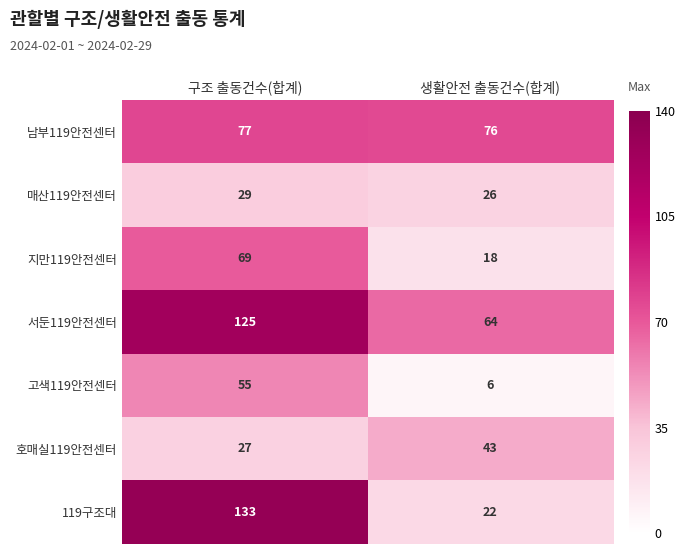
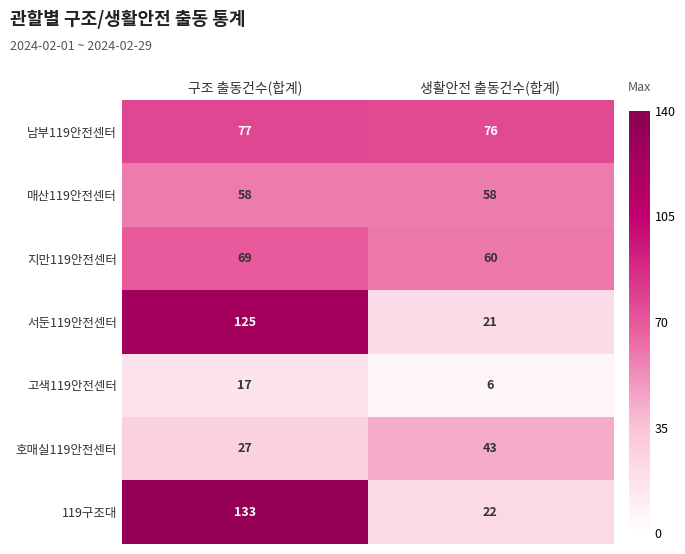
  {
    "남부119안전센터": {
      "구조 출동건수(합계)": 77,
      "생활안전 출동건수(합계)": 76
    },
    "매산119안전센터": {
-     "구조 출동건수(합계)": 29,
-     "생활안전 출동건수(합계)": 26
+     "구조 출동건수(합계)": 58,
+     "생활안전 출동건수(합계)": 58
    },
    "지만119안전센터": {
      "구조 출동건수(합계)": 69,
-     "생활안전 출동건수(합계)": 18
+     "생활안전 출동건수(합계)": 60
    },
    "서둔119안전센터": {
      "구조 출동건수(합계)": 125,
-     "생활안전 출동건수(합계)": 64
+     "생활안전 출동건수(합계)": 21
    },
    "고색119안전센터": {
-     "구조 출동건수(합계)": 55,
+     "구조 출동건수(합계)": 17,
      "생활안전 출동건수(합계)": 6
    },
    "호매실119안전센터": {
      "구조 출동건수(합계)": 27,
      "생활안전 출동건수(합계)": 43
    },
    "119구조대": {
      "구조 출동건수(합계)": 133,
      "생활안전 출동건수(합계)": 22
    }
  }
